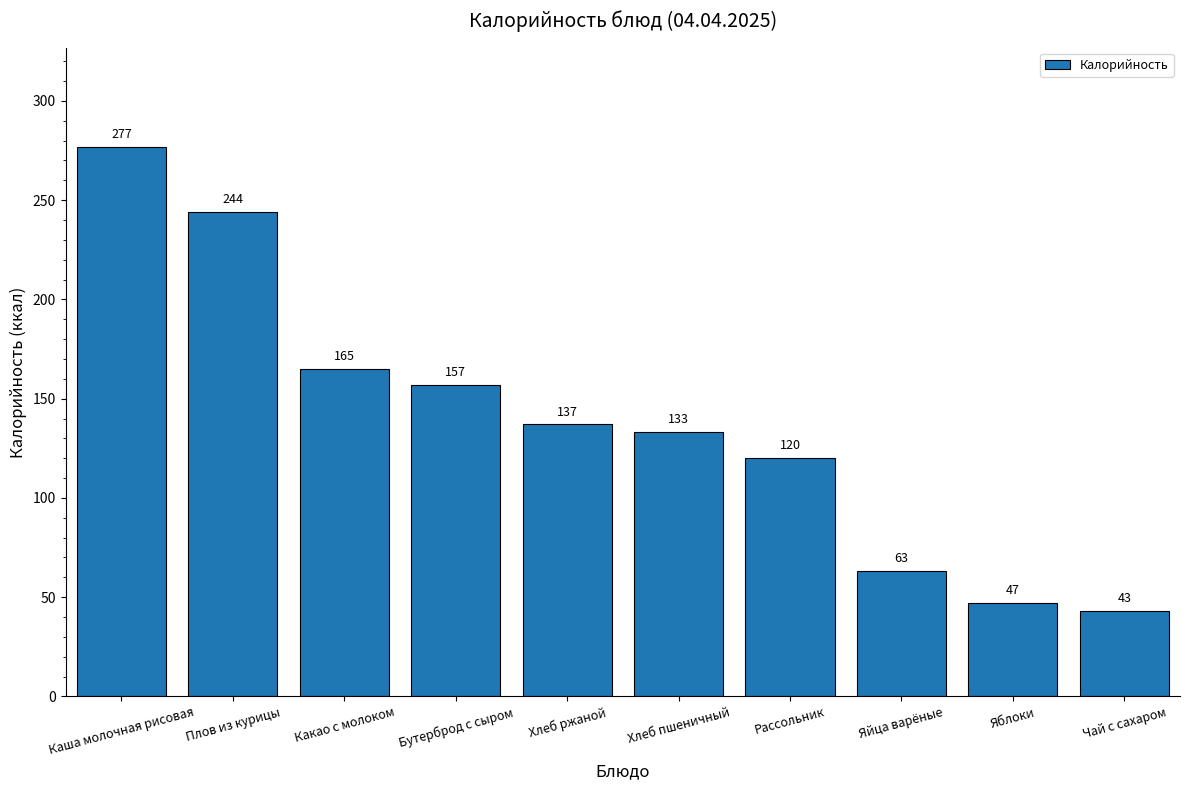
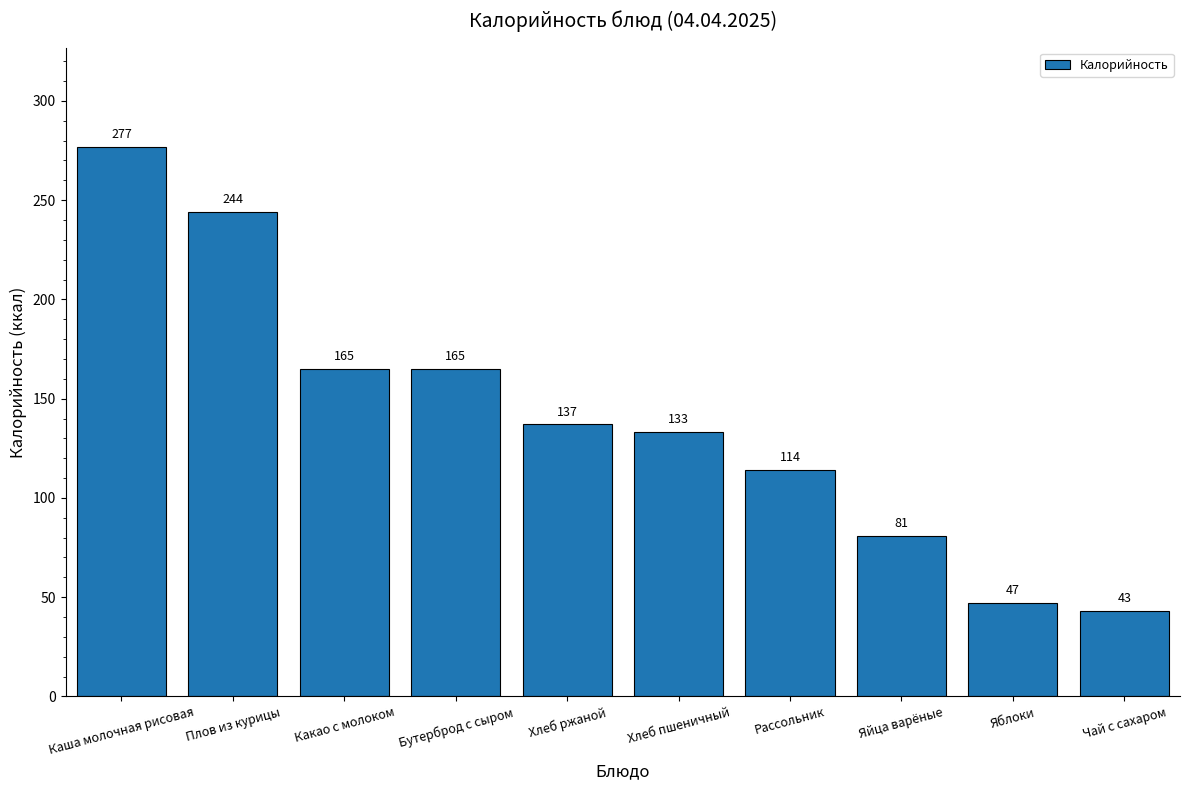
  {
    "Каша молочная рисовая": 277,
    "Плов из курицы": 244,
    "Какао с молоком": 165,
-   "Бутерброд с сыром": 157,
+   "Бутерброд с сыром": 165,
    "Хлеб ржаной": 137,
    "Хлеб пшеничный": 133,
-   "Рассольник": 120,
-   "Яйца варёные": 63,
+   "Рассольник": 114,
+   "Яйца варёные": 81,
    "Яблоки": 47,
    "Чай с сахаром": 43
  }
